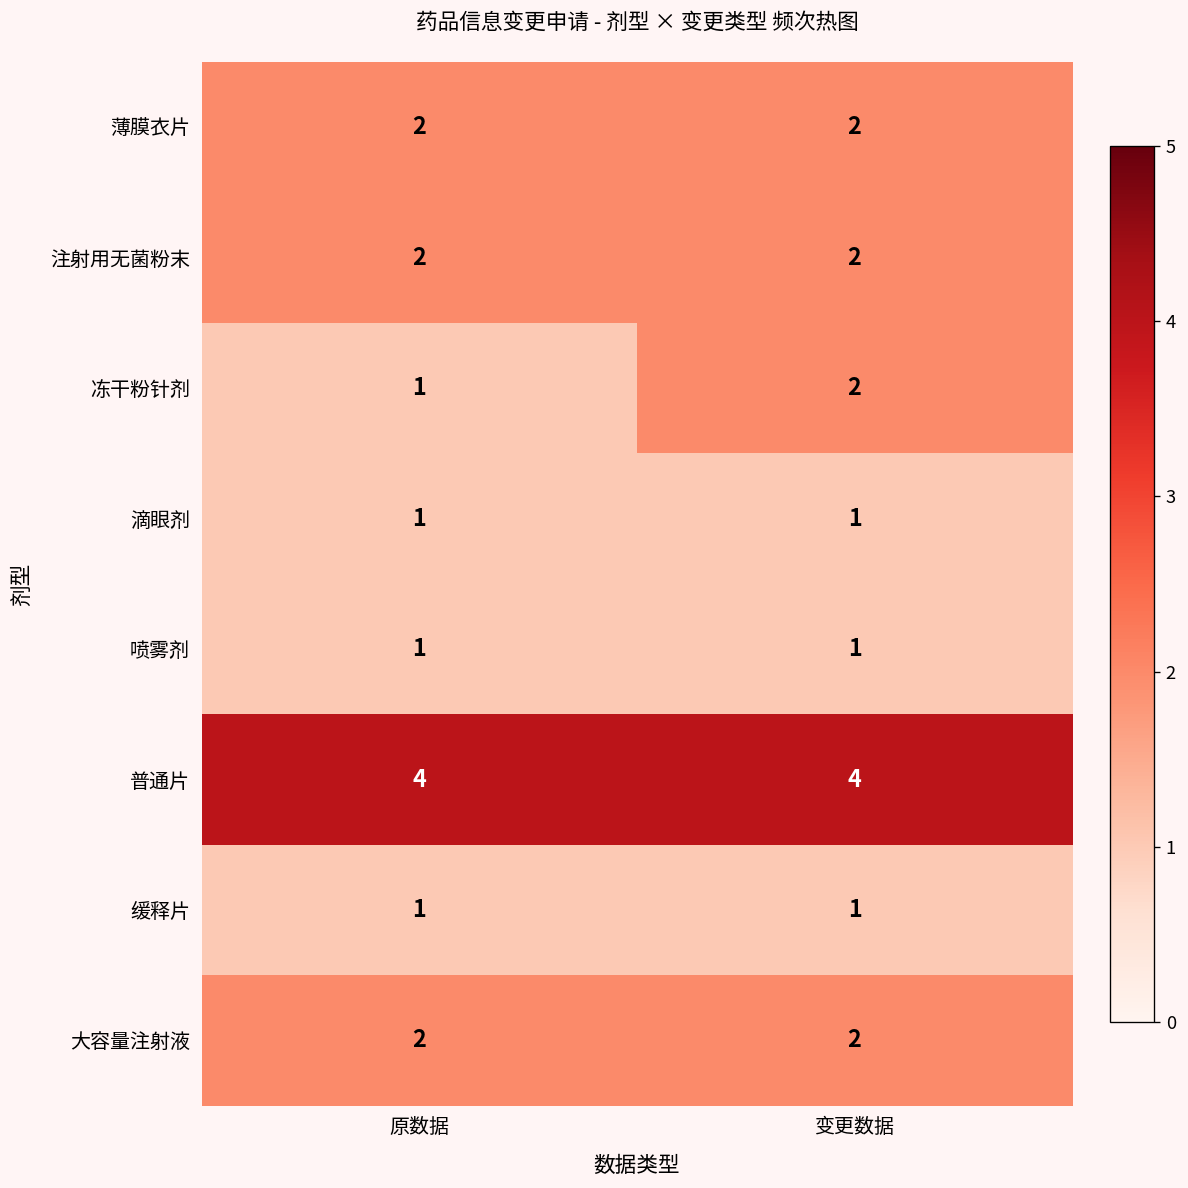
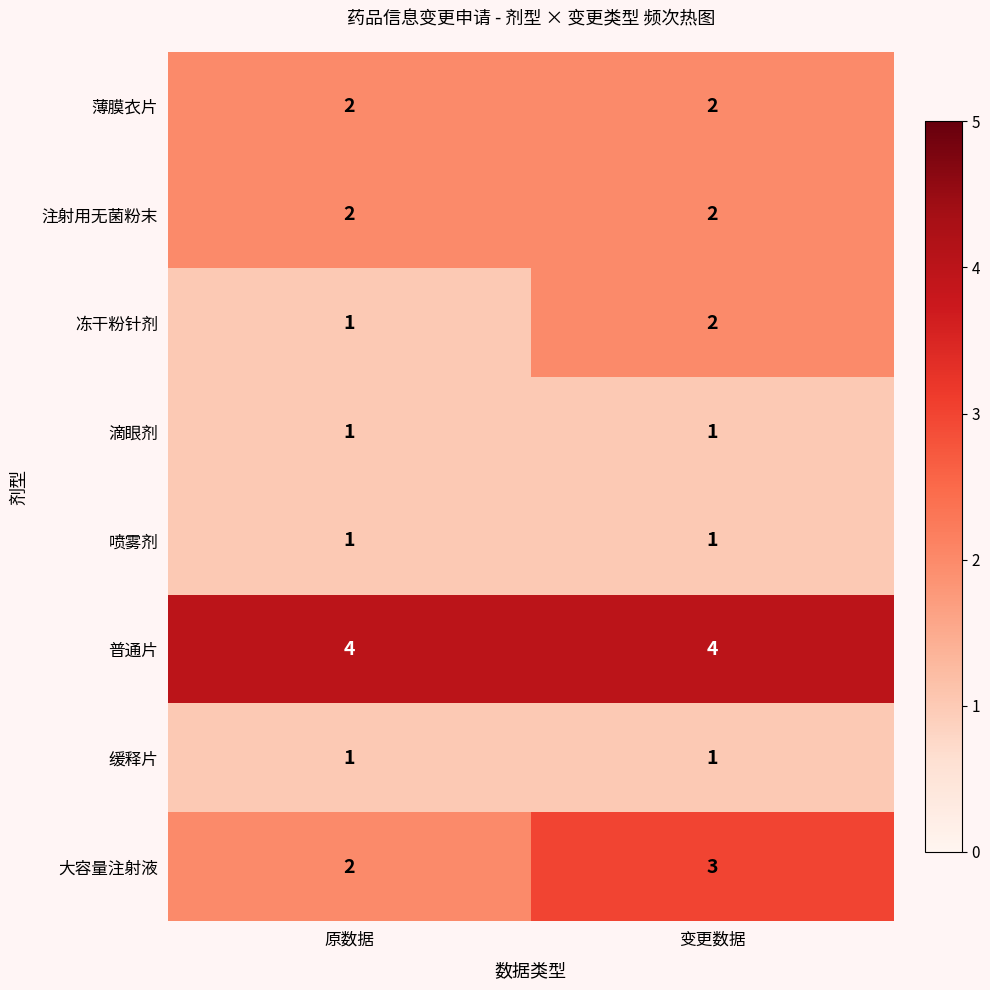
  {
    "薄膜衣片": {
      "原数据": 2,
      "变更数据": 2
    },
    "注射用无菌粉末": {
      "原数据": 2,
      "变更数据": 2
    },
    "冻干粉针剂": {
      "原数据": 1,
      "变更数据": 2
    },
    "滴眼剂": {
      "原数据": 1,
      "变更数据": 1
    },
    "喷雾剂": {
      "原数据": 1,
      "变更数据": 1
    },
    "普通片": {
      "原数据": 4,
      "变更数据": 4
    },
    "缓释片": {
      "原数据": 1,
      "变更数据": 1
    },
    "大容量注射液": {
      "原数据": 2,
-     "变更数据": 2
+     "变更数据": 3
    }
  }
